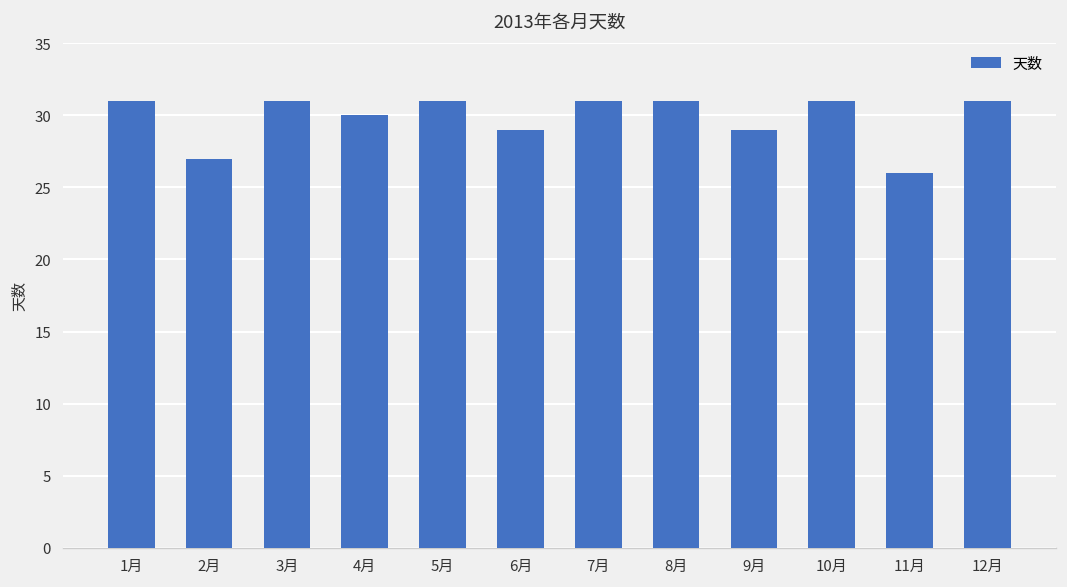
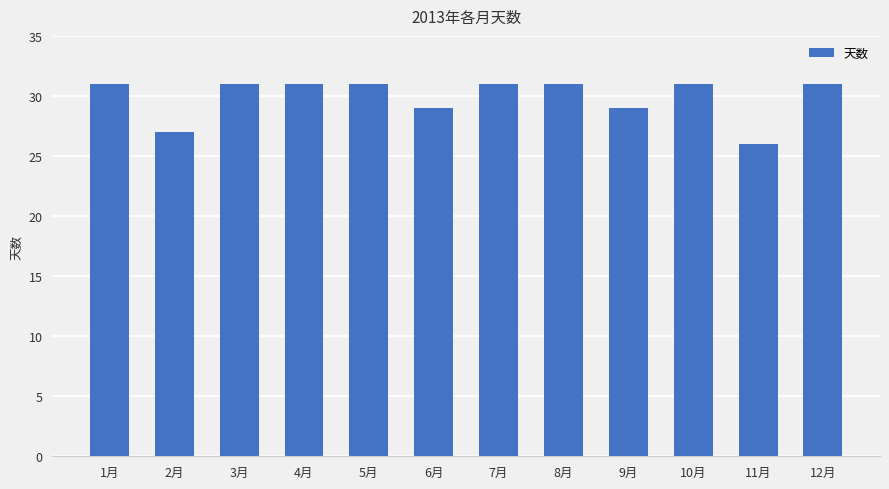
  {
    "1月": 31,
    "2月": 27,
    "3月": 31,
-   "4月": 30,
+   "4月": 31,
    "5月": 31,
    "6月": 29,
    "7月": 31,
    "8月": 31,
    "9月": 29,
    "10月": 31,
    "11月": 26,
    "12月": 31
  }
